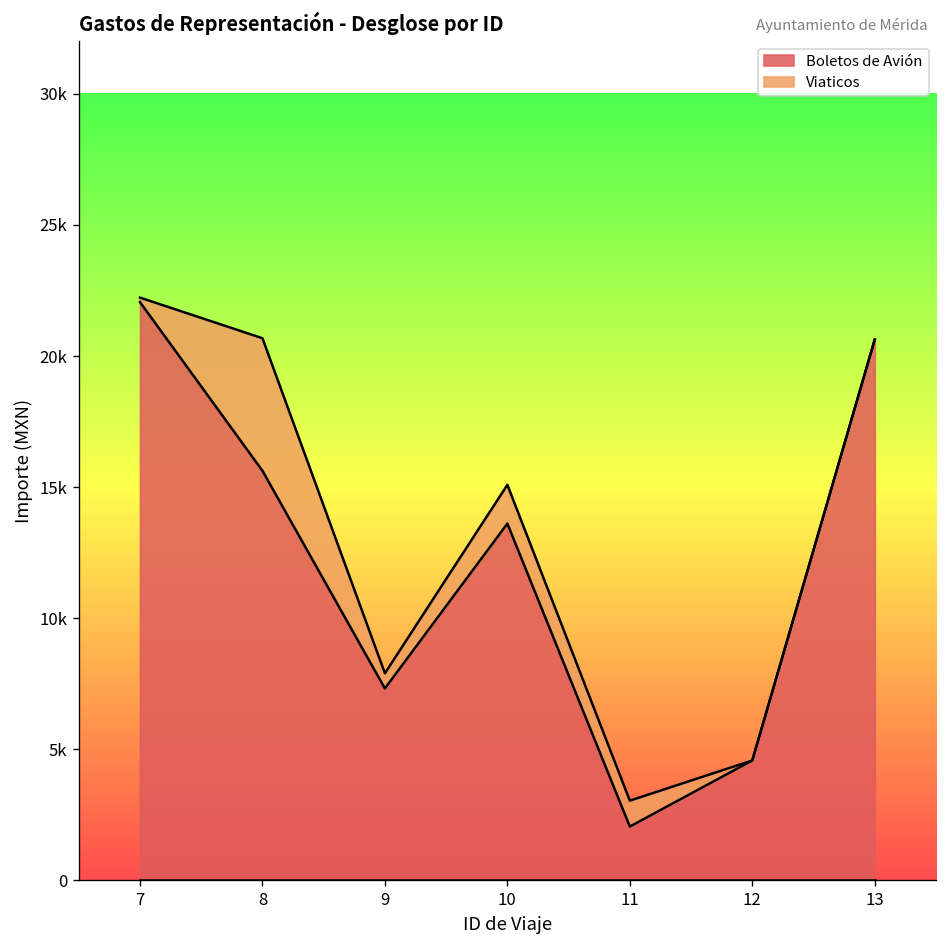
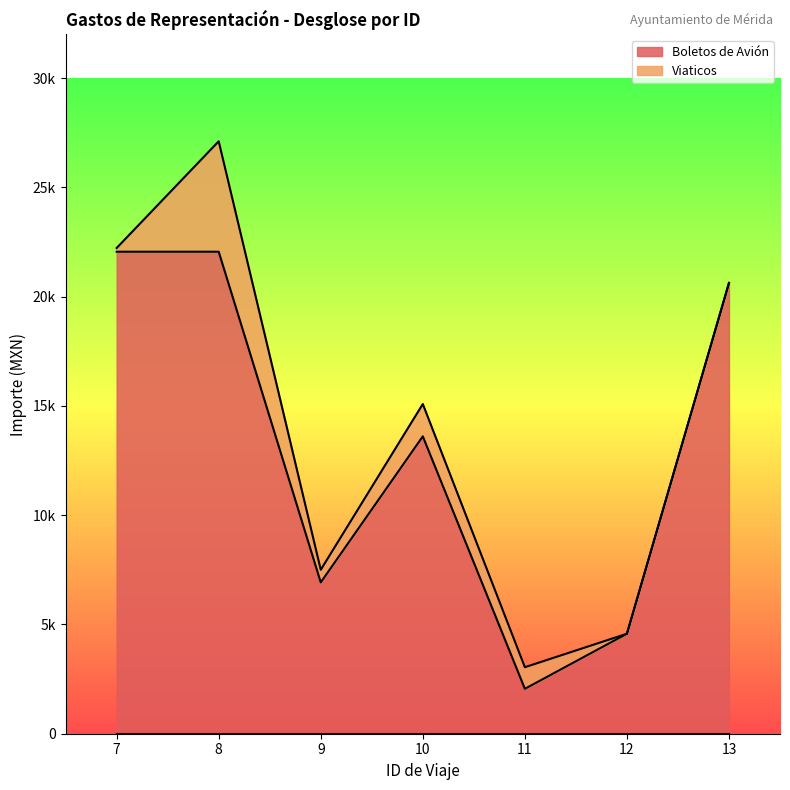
  {
    "Boletos de Avión": {
      "7": 22100,
-     "8": 15600,
-     "9": 7300,
+     "8": 22100,
+     "9": 6900,
      "10": 13600,
      "11": 2100
    },
    "Viaticos": {
      "7": 200,
      "8": 5100,
      "9": 600,
      "10": 1500,
      "11": 1000
    }
  }
